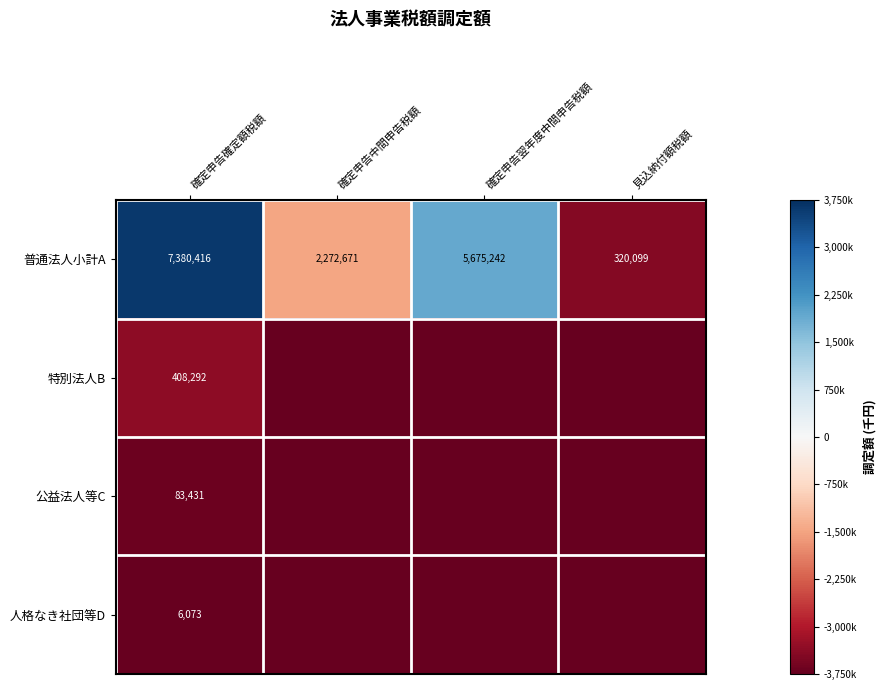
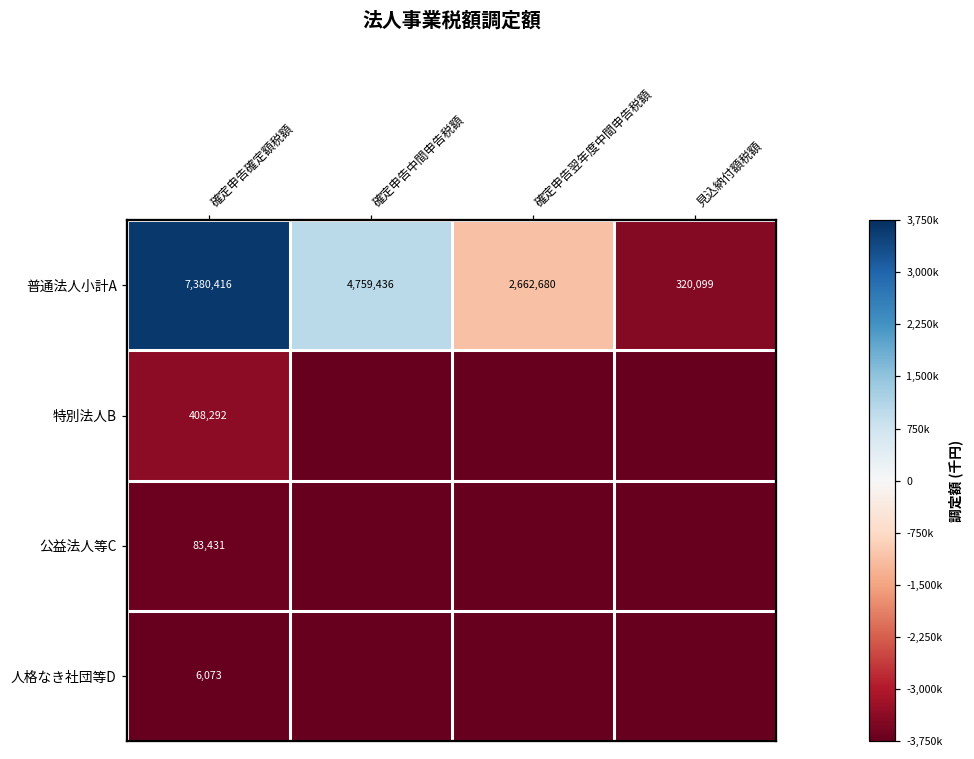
  {
    "普通法人小計A": {
      "確定申告確定額税額": "7,380,416",
-     "確定申告中間申告税額": "2,272,671",
-     "確定申告翌年度中間申告税額": "5,675,242",
+     "確定申告中間申告税額": "4,759,436",
+     "確定申告翌年度中間申告税額": "2,662,680",
      "見込納付額税額": "320,099"
    },
    "特別法人B": {
      "確定申告確定額税額": "408,292"
    },
    "公益法人等C": {
      "確定申告確定額税額": "83,431"
    },
    "人格なき社団等D": {
      "確定申告確定額税額": "6,073"
    }
  }
